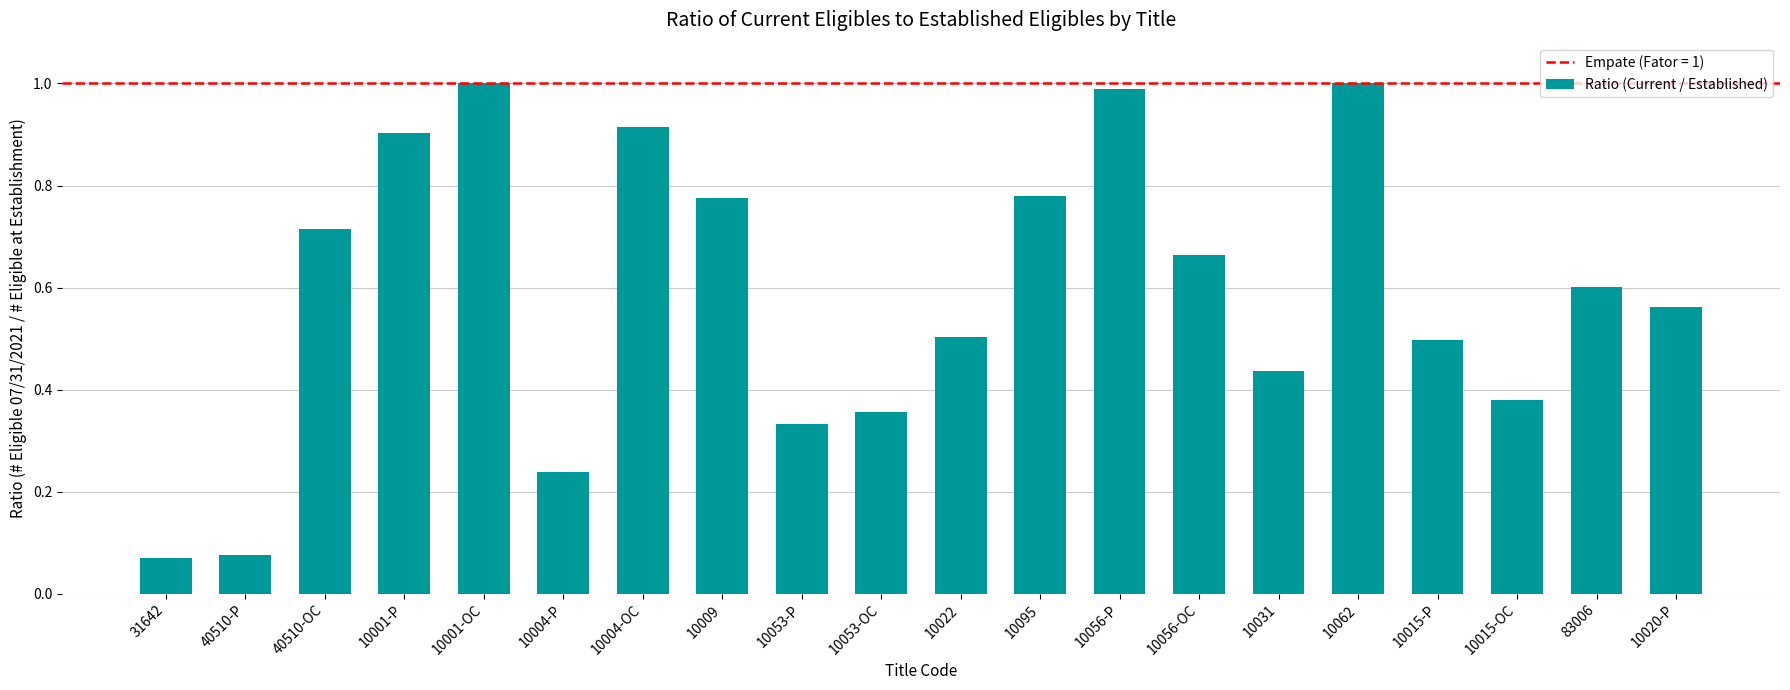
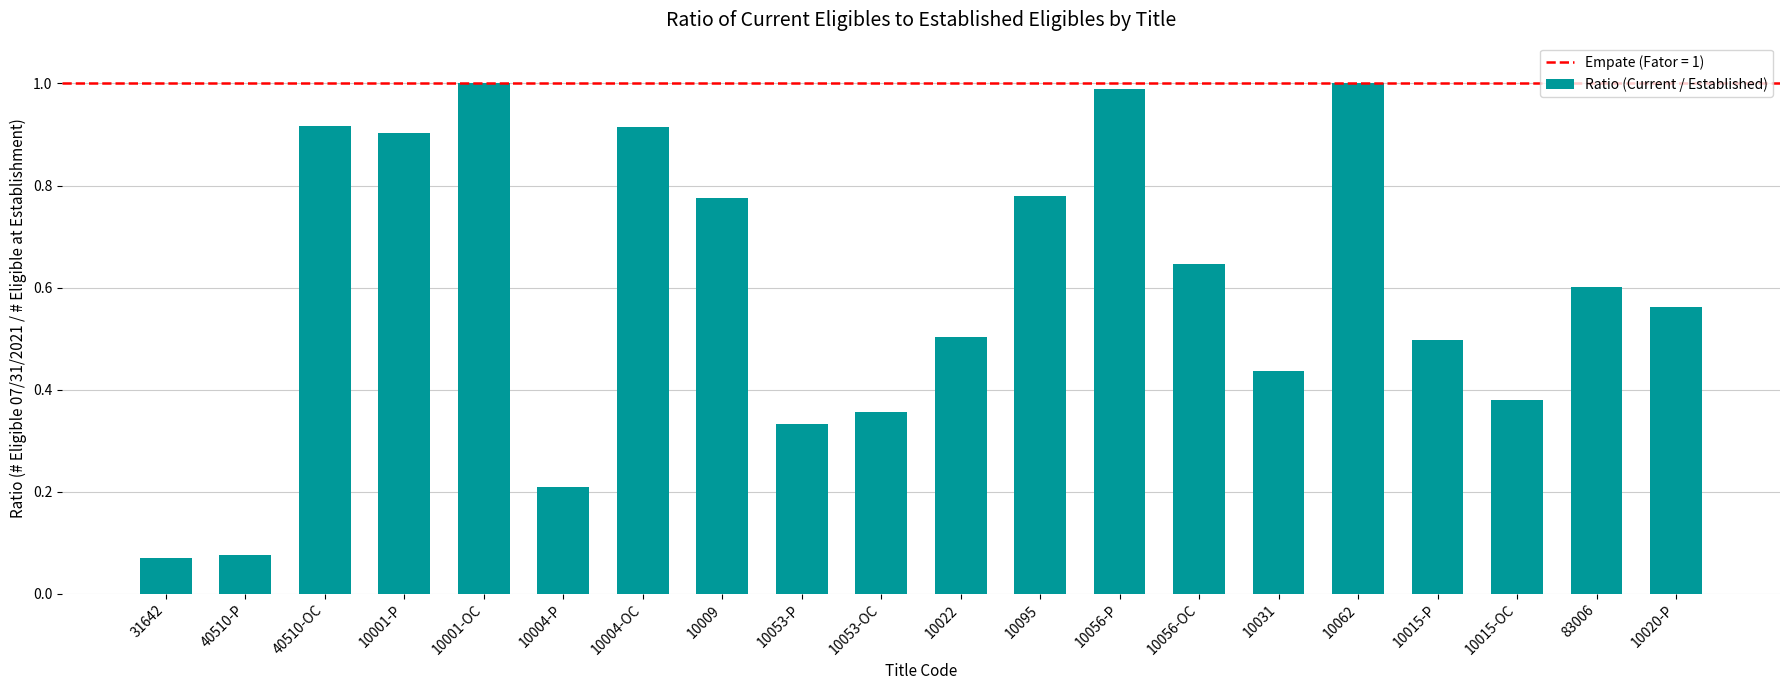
  {
    "31642": 0.07,
    "40510-P": 0.08,
-   "40510-OC": 0.72,
+   "40510-OC": 0.92,
    "10001-P": 0.90,
    "10001-OC": 1.00,
-   "10004-P": 0.24,
+   "10004-P": 0.21,
    "10004-OC": 0.91,
    "10009": 0.78,
    "10053-P": 0.33,
    "10053-OC": 0.36,
    "10022": 0.50,
    "10095": 0.78,
    "10056-P": 0.99,
-   "10056-OC": 0.66,
+   "10056-OC": 0.65,
    "10031": 0.44,
    "10062": 1.00,
    "10015-P": 0.50,
    "10015-OC": 0.38,
    "83006": 0.60,
    "10020-P": 0.56
  }
